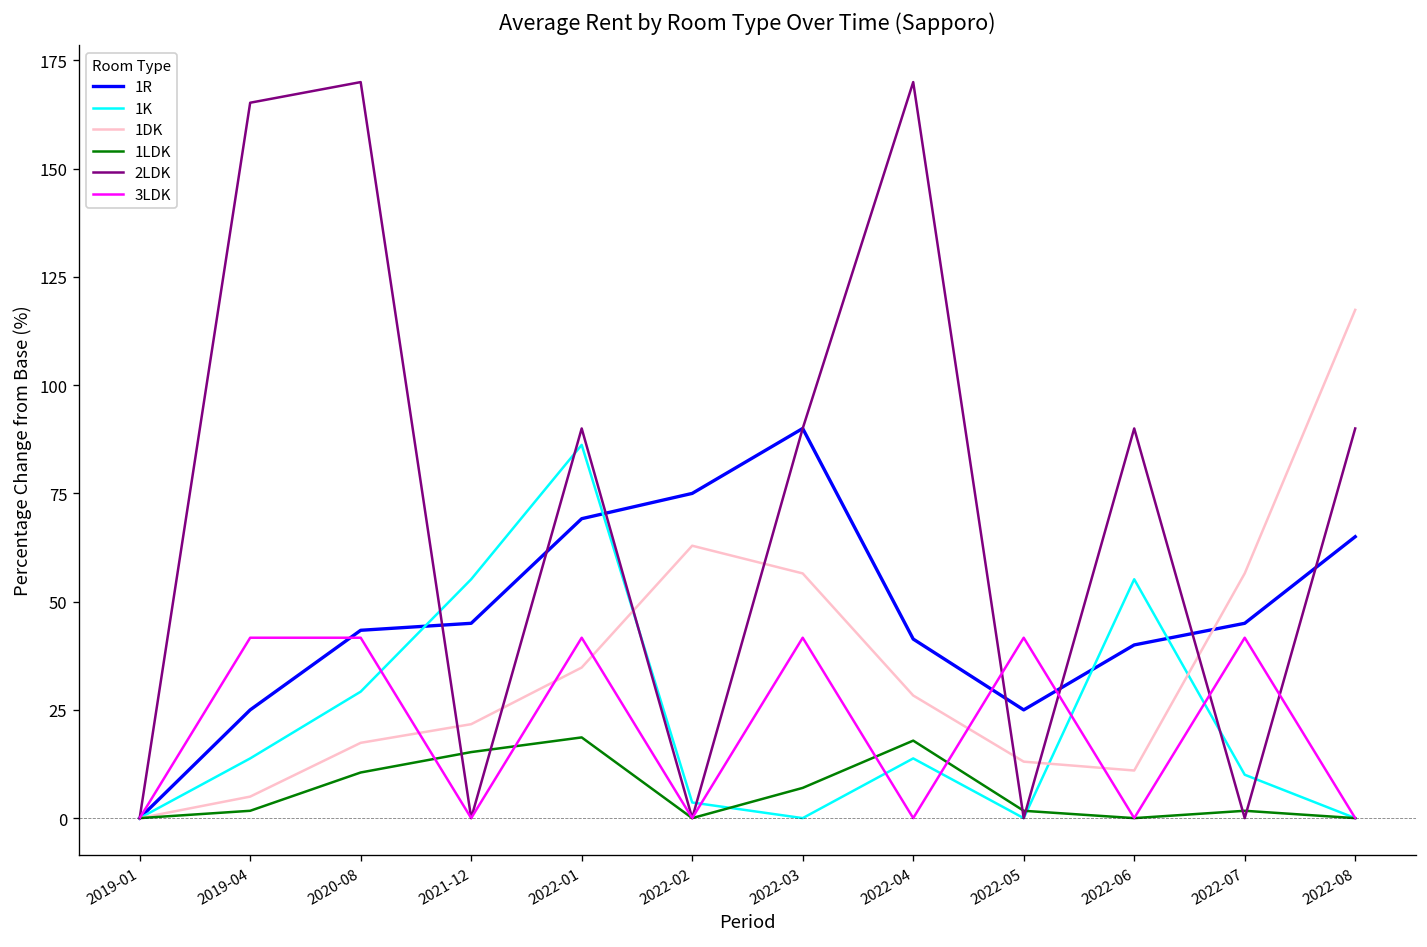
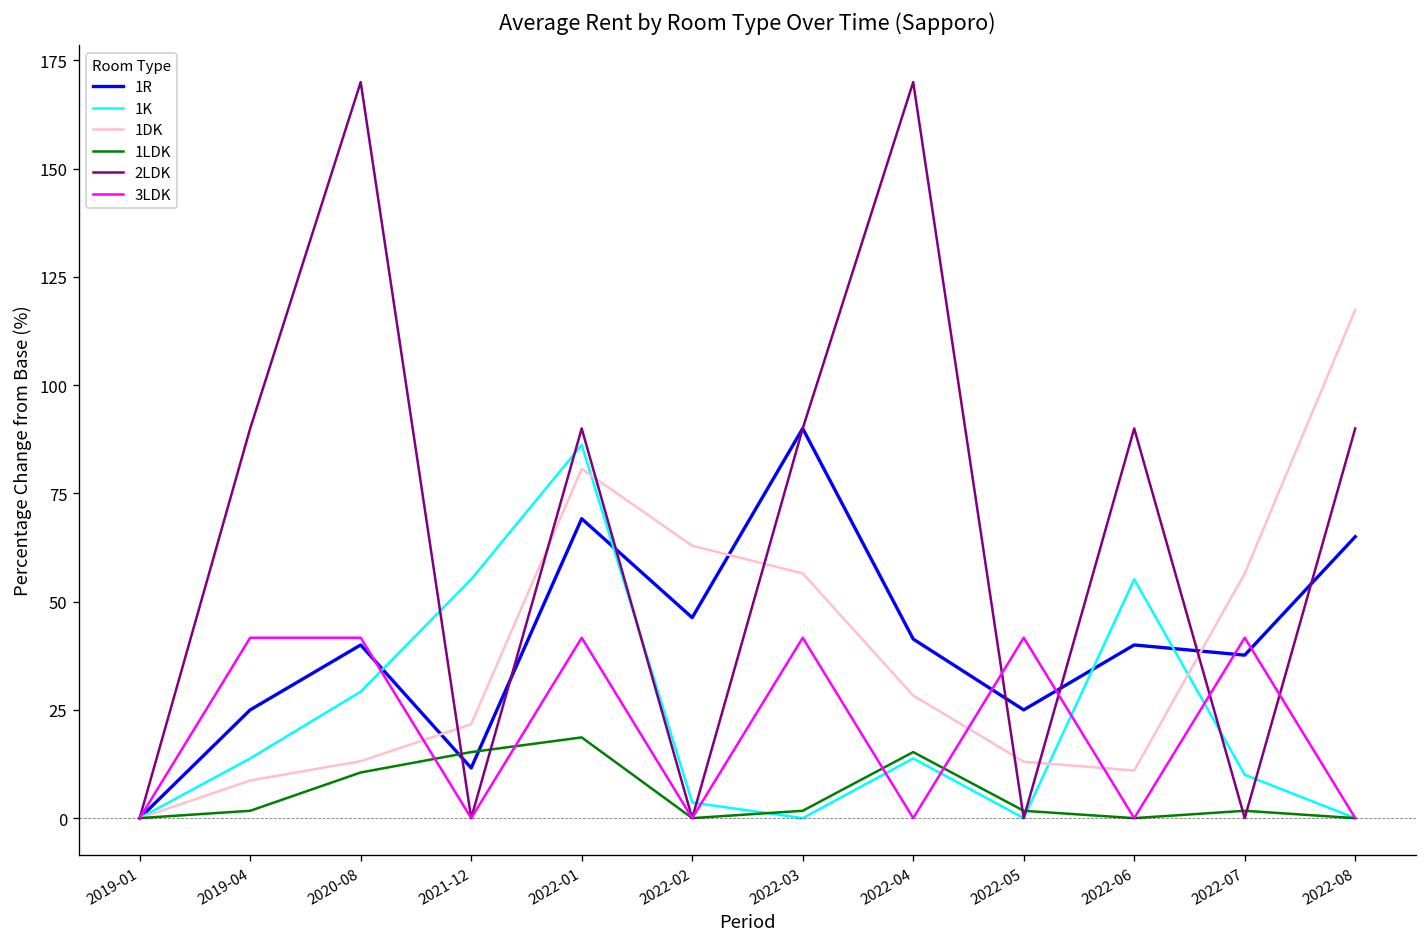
  {
    "1R": {
      "2019-04": 25,
-     "2020-08": 43,
-     "2021-12": 45,
+     "2020-08": 40,
+     "2021-12": 12,
      "2022-01": 69,
-     "2022-02": 75,
+     "2022-02": 46,
      "2022-04": 41,
      "2022-05": 25,
      "2022-06": 40,
-     "2022-07": 45,
+     "2022-07": 38,
      "2022-08": 65
    },
    "1K": {
      "2019-04": 14,
      "2020-08": 29,
      "2021-12": 55,
      "2022-01": 86,
      "2022-02": 4,
      "2022-03": 0,
      "2022-04": 14,
      "2022-06": 55,
      "2022-07": 10
    },
    "1DK": {
-     "2019-04": 5,
-     "2020-08": 17,
+     "2019-04": 9,
+     "2020-08": 13,
      "2021-12": 22,
-     "2022-01": 35,
+     "2022-01": 81,
      "2022-02": 63,
      "2022-03": 57,
      "2022-04": 28,
      "2022-05": 13,
      "2022-06": 11,
      "2022-07": 57,
      "2022-08": 117
    },
    "1LDK": {
      "2019-04": 2,
      "2020-08": 11,
      "2021-12": 15,
      "2022-01": 19,
-     "2022-03": 7,
-     "2022-04": 18,
+     "2022-03": 2,
+     "2022-04": 15,
      "2022-05": 2,
      "2022-07": 2
    },
    "2LDK": {
-     "2019-04": 165,
+     "2019-04": 90,
      "2020-08": 170,
      "2022-01": 90,
      "2022-04": 170,
      "2022-06": 90,
      "2022-07": 0,
      "2022-08": 90
    },
    "3LDK": {
      "2019-04": 42,
      "2020-08": 42,
      "2022-01": 42,
      "2022-03": 42,
      "2022-04": 0,
      "2022-05": 42,
      "2022-07": 42
    }
  }
